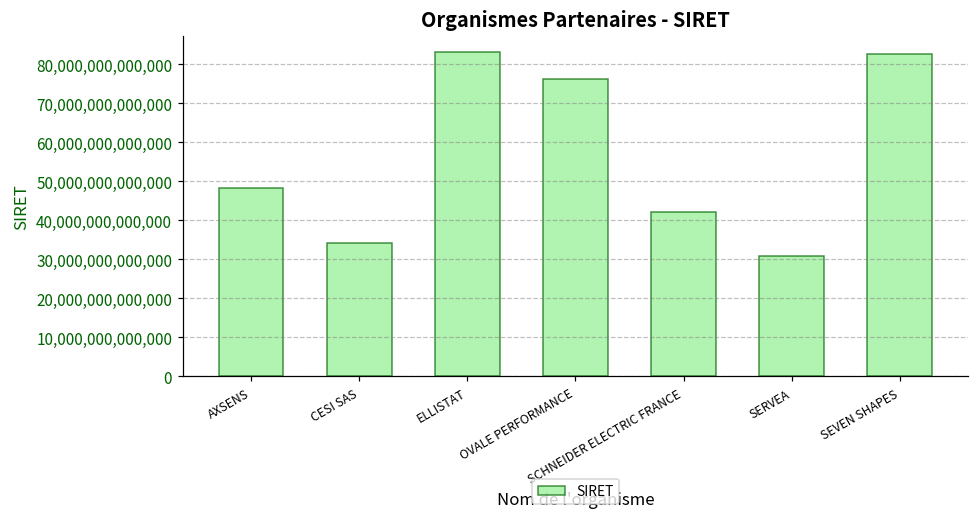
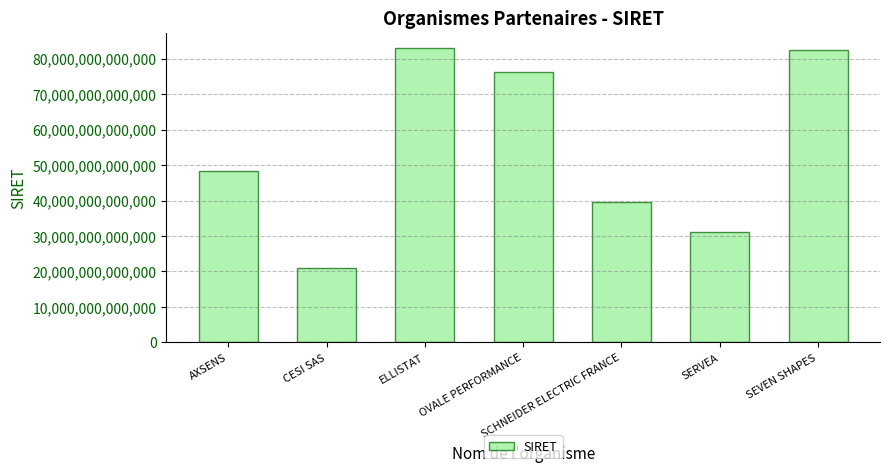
  {
    "AXSENS": "48,000,000,000,000",
-   "CESI SAS": "34,000,000,000,000",
+   "CESI SAS": "21,000,000,000,000",
    "ELLISTAT": "83,000,000,000,000",
    "OVALE PERFORMANCE": "76,000,000,000,000",
-   "SCHNEIDER ELECTRIC FRANCE": "42,000,000,000,000",
+   "SCHNEIDER ELECTRIC FRANCE": "40,000,000,000,000",
    "SERVEA": "31,000,000,000,000",
    "SEVEN SHAPES": "83,000,000,000,000"
  }
